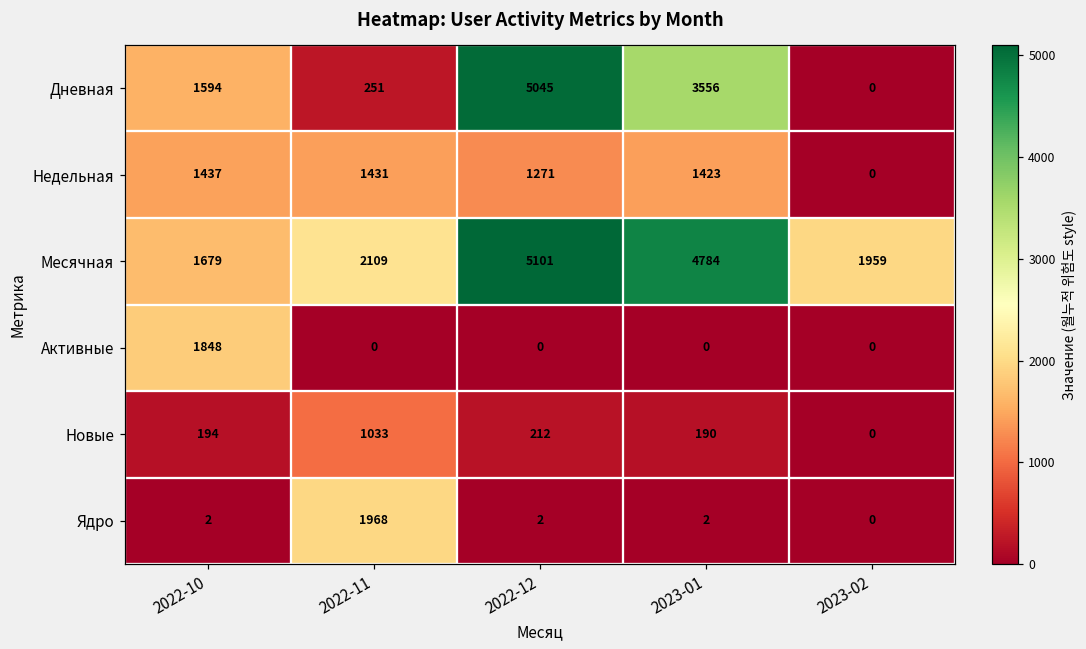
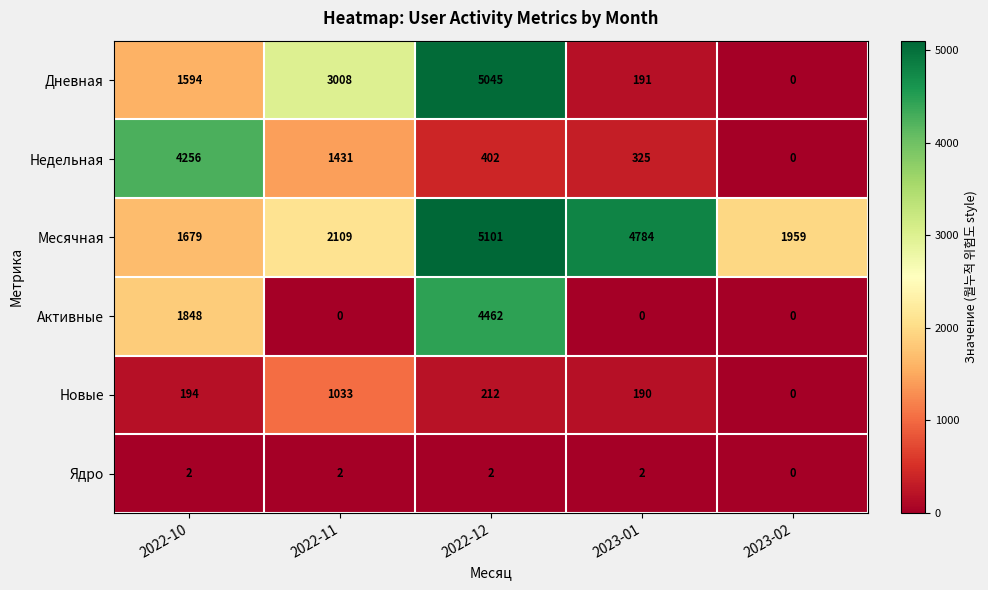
  {
    "Дневная": {
      "2022-10": 1594,
-     "2022-11": 251,
+     "2022-11": 3008,
      "2022-12": 5045,
-     "2023-01": 3556,
+     "2023-01": 191,
      "2023-02": 0
    },
    "Недельная": {
-     "2022-10": 1437,
+     "2022-10": 4256,
      "2022-11": 1431,
-     "2022-12": 1271,
-     "2023-01": 1423,
+     "2022-12": 402,
+     "2023-01": 325,
      "2023-02": 0
    },
    "Месячная": {
      "2022-10": 1679,
      "2022-11": 2109,
      "2022-12": 5101,
      "2023-01": 4784,
      "2023-02": 1959
    },
    "Активные": {
      "2022-10": 1848,
      "2022-11": 0,
-     "2022-12": 0,
+     "2022-12": 4462,
      "2023-01": 0,
      "2023-02": 0
    },
    "Новые": {
      "2022-10": 194,
      "2022-11": 1033,
      "2022-12": 212,
      "2023-01": 190,
      "2023-02": 0
    },
    "Ядро": {
      "2022-10": 2,
-     "2022-11": 1968,
+     "2022-11": 2,
      "2022-12": 2,
      "2023-01": 2,
      "2023-02": 0
    }
  }
